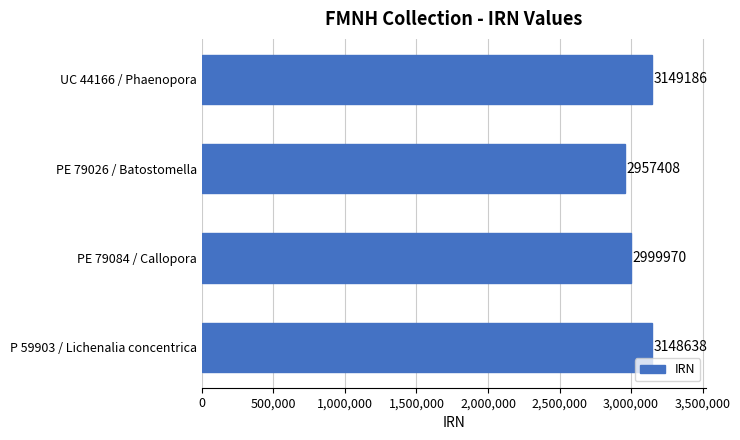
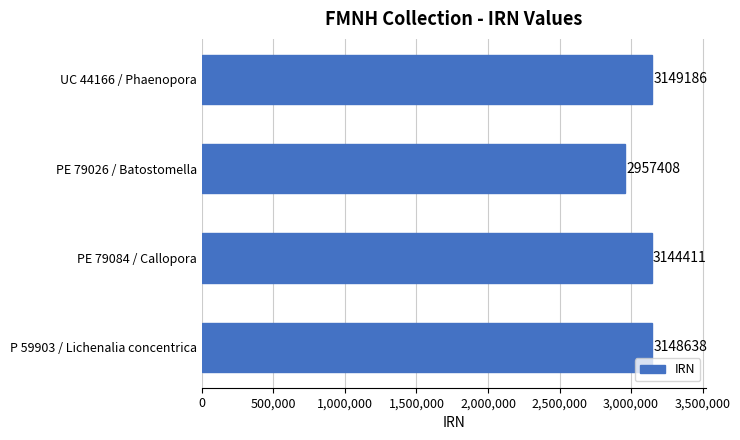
  {
    "UC 44166 / Phaenopora": 3149186,
    "PE 79026 / Batostomella": 2957408,
-   "PE 79084 / Callopora": 2999970,
+   "PE 79084 / Callopora": 3144411,
    "P 59903 / Lichenalia concentrica": 3148638
  }
